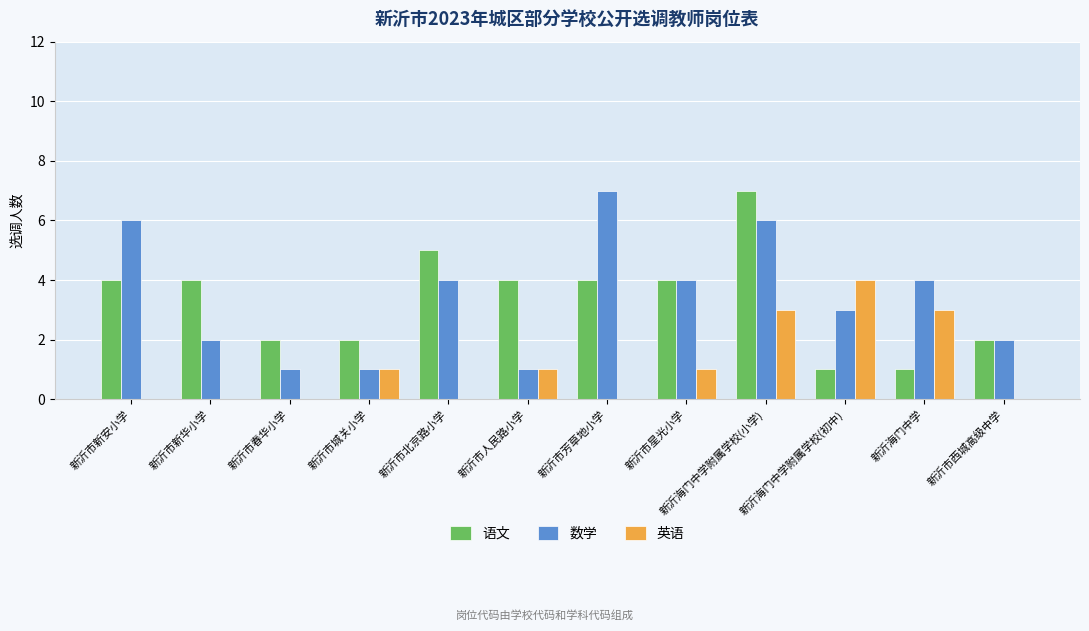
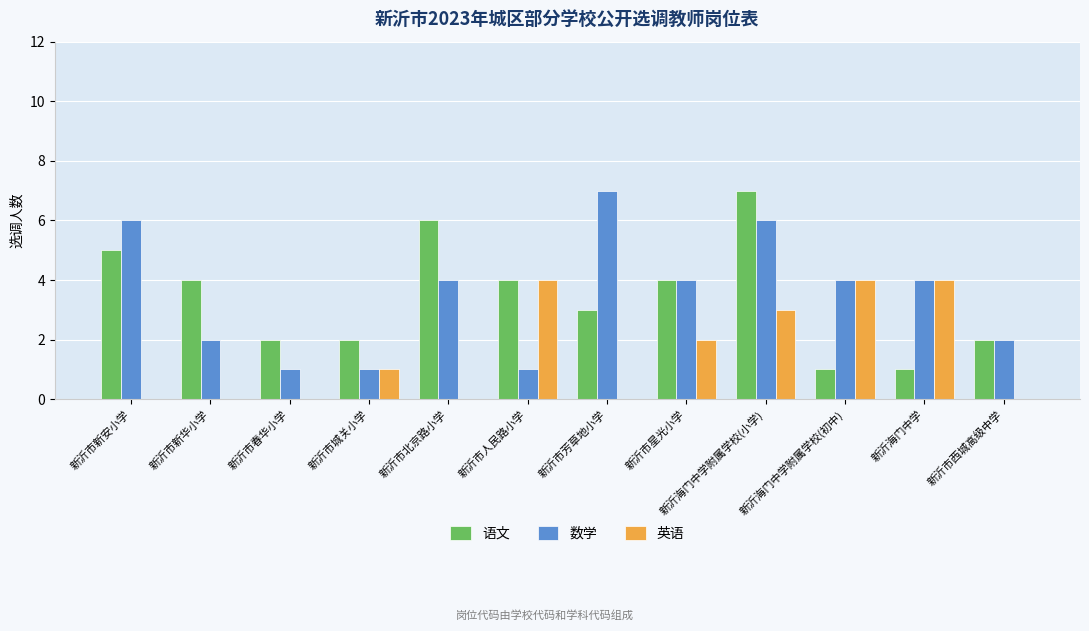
  {
    "语文": {
-     "新沂市新安小学": 4,
+     "新沂市新安小学": 5,
      "新沂市新华小学": 4,
      "新沂市春华小学": 2,
      "新沂市城关小学": 2,
-     "新沂市北京路小学": 5,
+     "新沂市北京路小学": 6,
      "新沂市人民路小学": 4,
-     "新沂市芳草地小学": 4,
+     "新沂市芳草地小学": 3,
      "新沂市星光小学": 4,
      "新沂海门中学附属学校(小学)": 7,
      "新沂海门中学附属学校(初中)": 1,
      "新沂海门中学": 1,
      "新沂市西城高级中学": 2
    },
    "数学": {
      "新沂市新安小学": 6,
      "新沂市新华小学": 2,
      "新沂市春华小学": 1,
      "新沂市城关小学": 1,
      "新沂市北京路小学": 4,
      "新沂市人民路小学": 1,
      "新沂市芳草地小学": 7,
      "新沂市星光小学": 4,
      "新沂海门中学附属学校(小学)": 6,
-     "新沂海门中学附属学校(初中)": 3,
+     "新沂海门中学附属学校(初中)": 4,
      "新沂海门中学": 4,
      "新沂市西城高级中学": 2
    },
    "英语": {
      "新沂市新安小学": 0,
      "新沂市新华小学": 0,
      "新沂市春华小学": 0,
      "新沂市城关小学": 1,
      "新沂市北京路小学": 0,
-     "新沂市人民路小学": 1,
+     "新沂市人民路小学": 4,
      "新沂市芳草地小学": 0,
-     "新沂市星光小学": 1,
+     "新沂市星光小学": 2,
      "新沂海门中学附属学校(小学)": 3,
      "新沂海门中学附属学校(初中)": 4,
-     "新沂海门中学": 3,
+     "新沂海门中学": 4,
      "新沂市西城高级中学": 0
    }
  }
